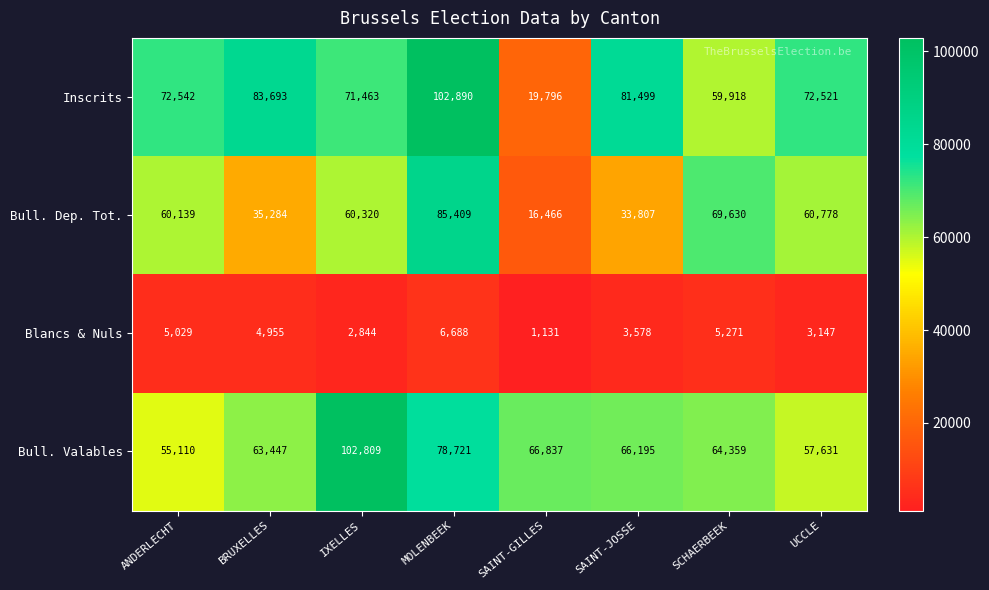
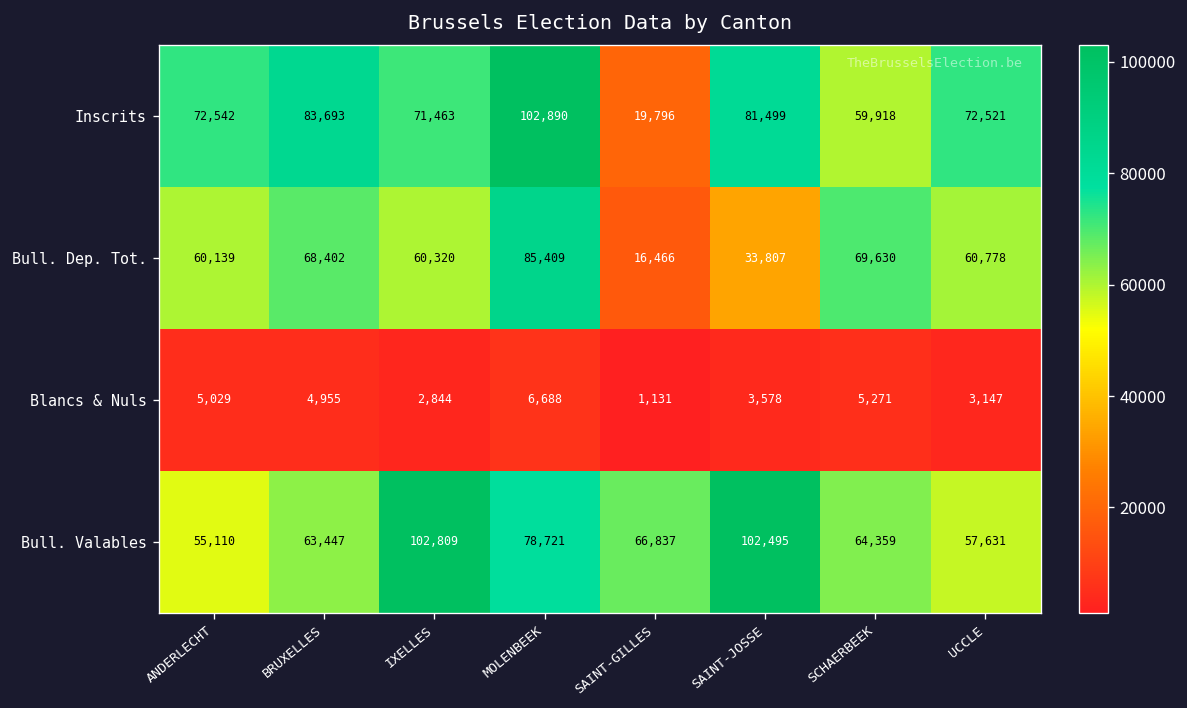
  {
    "Inscrits": {
      "ANDERLECHT": "72,542",
      "BRUXELLES": "83,693",
      "IXELLES": "71,463",
      "MOLENBEEK": "102,890",
      "SAINT-GILLES": "19,796",
      "SAINT-JOSSE": "81,499",
      "SCHAERBEEK": "59,918"
    },
    "Bull. Dep. Tot.": {
      "ANDERLECHT": "60,139",
-     "BRUXELLES": "35,284",
+     "BRUXELLES": "68,402",
      "IXELLES": "60,320",
      "MOLENBEEK": "85,409",
      "SAINT-GILLES": "16,466",
      "SAINT-JOSSE": "33,807",
      "SCHAERBEEK": "69,630",
      "UCCLE": "60,778"
    },
    "Blancs & Nuls": {
      "ANDERLECHT": "5,029",
      "BRUXELLES": "4,955",
      "IXELLES": "2,844",
      "MOLENBEEK": "6,688",
      "SAINT-GILLES": "1,131",
      "SAINT-JOSSE": "3,578",
      "SCHAERBEEK": "5,271",
      "UCCLE": "3,147"
    },
    "Bull. Valables": {
      "ANDERLECHT": "55,110",
      "BRUXELLES": "63,447",
      "IXELLES": "102,809",
      "MOLENBEEK": "78,721",
      "SAINT-GILLES": "66,837",
-     "SAINT-JOSSE": "66,195",
+     "SAINT-JOSSE": "102,495",
      "SCHAERBEEK": "64,359",
      "UCCLE": "57,631"
    }
  }
